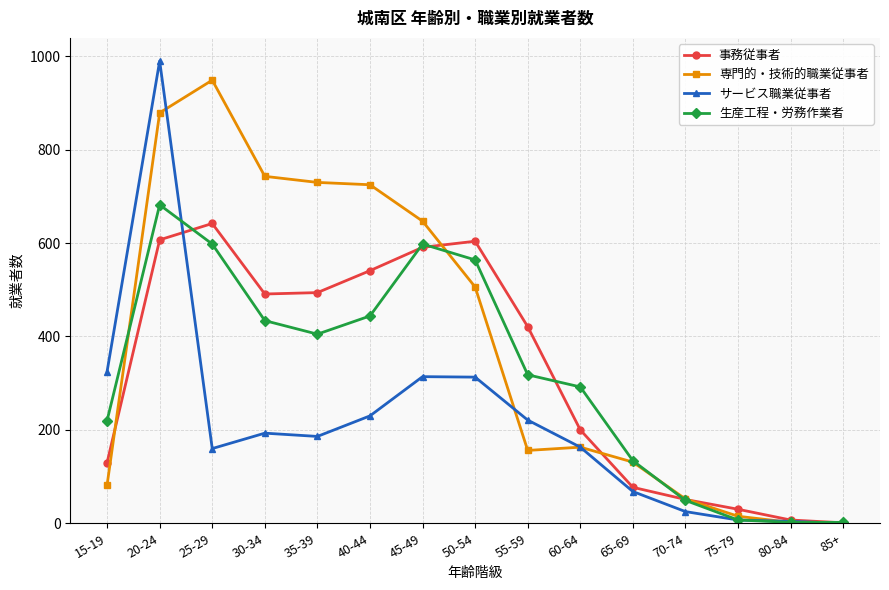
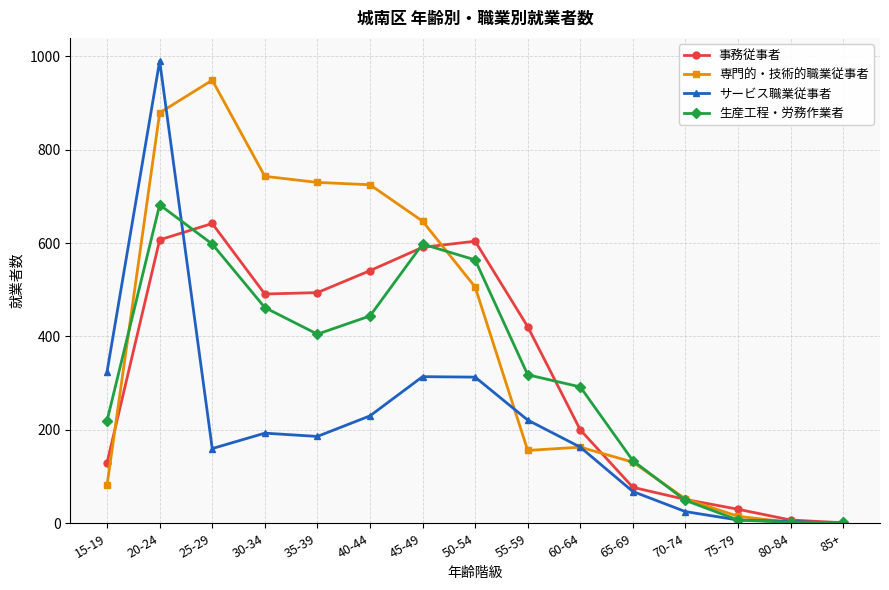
  {
    "事務従事者": {
      "15-19": 130,
      "20-24": 610,
      "25-29": 640,
      "30-34": 490,
      "35-39": 490,
      "40-44": 540,
      "45-49": 590,
      "50-54": 600,
      "55-59": 420,
      "60-64": 200,
      "65-69": 80,
      "75-79": 30
    },
    "専門的・技術的職業従事者": {
      "15-19": 80,
      "20-24": 880,
      "25-29": 950,
      "30-34": 740,
      "35-39": 730,
      "40-44": 730,
      "45-49": 650,
      "50-54": 510,
      "55-59": 160,
      "75-79": 20
    },
    "サービス職業従事者": {
      "15-19": 330,
      "20-24": 990,
      "25-29": 160,
      "30-34": 190,
      "35-39": 190,
      "40-44": 230,
      "45-49": 310,
      "50-54": 310,
      "55-59": 220,
      "65-69": 70,
      "70-74": 30
    },
    "生産工程・労務作業者": {
      "15-19": 220,
      "20-24": 680,
      "25-29": 600,
-     "30-34": 430,
+     "30-34": 460,
      "35-39": 410,
      "40-44": 440,
      "45-49": 600,
      "50-54": 560,
      "55-59": 320,
      "60-64": 290
    }
  }
